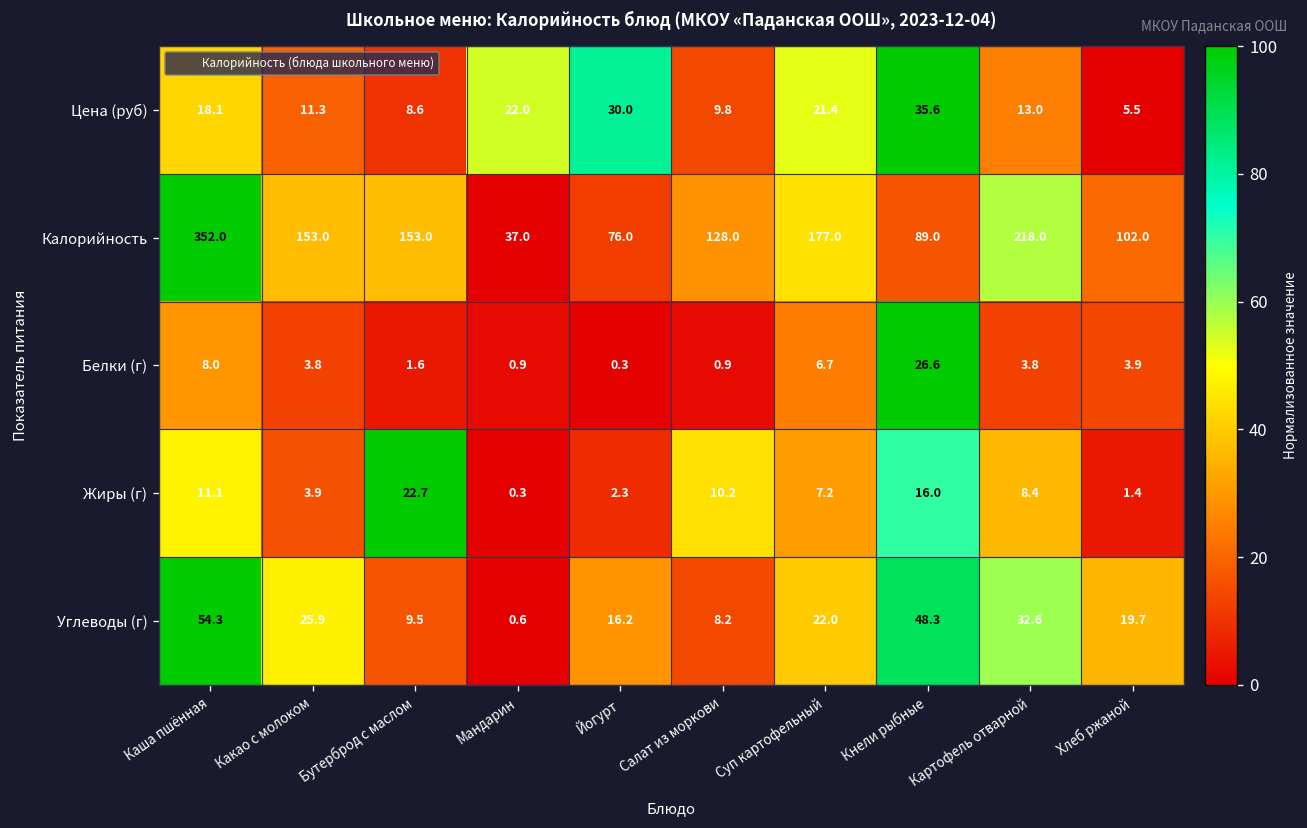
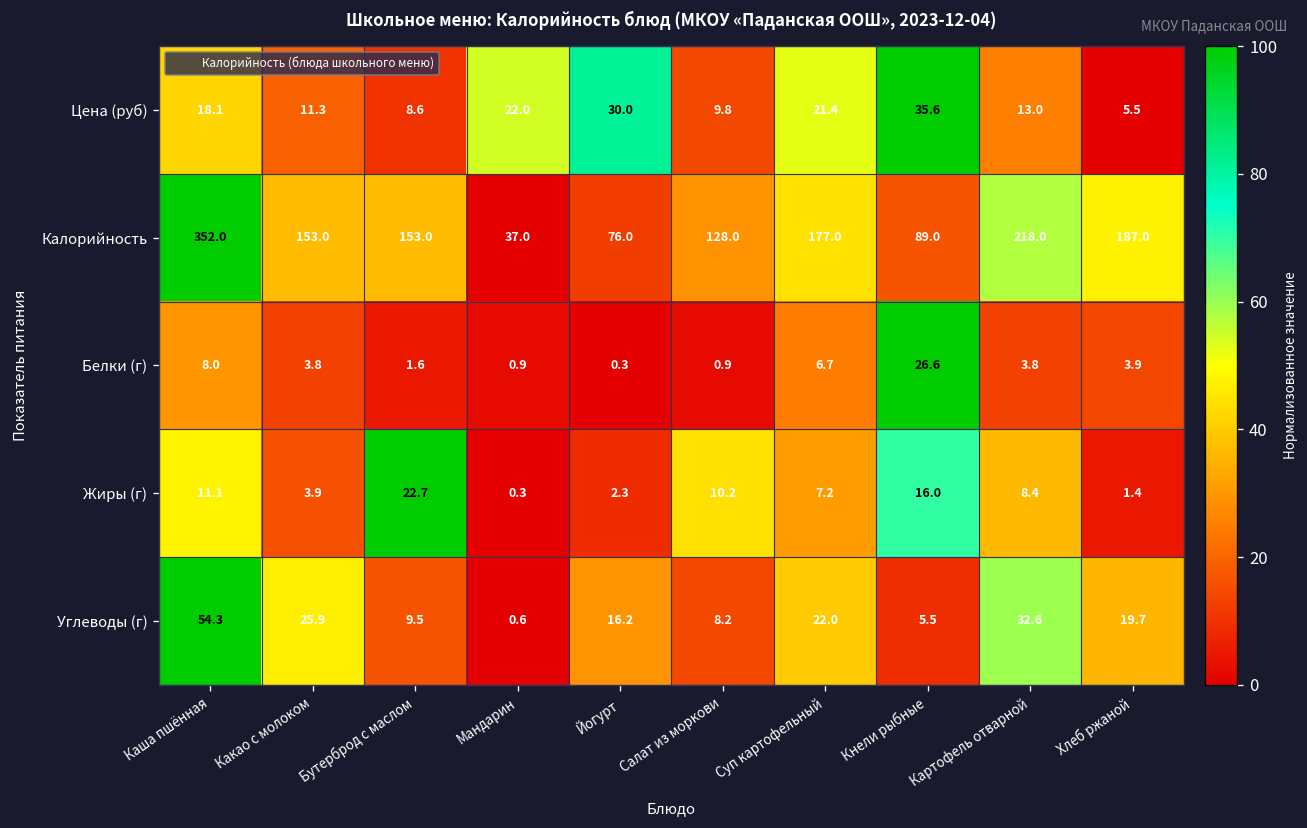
  {
    "Цена (руб)": {
      "Каша пшённая": 18.1,
      "Какао с молоком": 11.3,
      "Бутерброд с маслом": 8.6,
      "Мандарин": 22.0,
      "Йогурт": 30.0,
      "Салат из моркови": 9.8,
      "Суп картофельный": 21.4,
      "Кнели рыбные": 35.6,
      "Картофель отварной": 13.0,
      "Хлеб ржаной": 5.5
    },
    "Калорийность": {
      "Каша пшённая": 352.0,
      "Какао с молоком": 153.0,
      "Бутерброд с маслом": 153.0,
      "Мандарин": 37.0,
      "Йогурт": 76.0,
      "Салат из моркови": 128.0,
      "Суп картофельный": 177.0,
      "Кнели рыбные": 89.0,
      "Картофель отварной": 218.0,
-     "Хлеб ржаной": 102.0
+     "Хлеб ржаной": 187.0
    },
    "Белки (г)": {
      "Каша пшённая": 8.0,
      "Какао с молоком": 3.8,
      "Бутерброд с маслом": 1.6,
      "Мандарин": 0.9,
      "Йогурт": 0.3,
      "Салат из моркови": 0.9,
      "Суп картофельный": 6.7,
      "Кнели рыбные": 26.6,
      "Картофель отварной": 3.8,
      "Хлеб ржаной": 3.9
    },
    "Жиры (г)": {
      "Каша пшённая": 11.1,
      "Какао с молоком": 3.9,
      "Бутерброд с маслом": 22.7,
      "Мандарин": 0.3,
      "Йогурт": 2.3,
      "Салат из моркови": 10.2,
      "Суп картофельный": 7.2,
      "Кнели рыбные": 16.0,
      "Картофель отварной": 8.4,
      "Хлеб ржаной": 1.4
    },
    "Углеводы (г)": {
      "Каша пшённая": 54.3,
      "Какао с молоком": 25.9,
      "Бутерброд с маслом": 9.5,
      "Мандарин": 0.6,
      "Йогурт": 16.2,
      "Салат из моркови": 8.2,
      "Суп картофельный": 22.0,
-     "Кнели рыбные": 48.3,
+     "Кнели рыбные": 5.5,
      "Картофель отварной": 32.6,
      "Хлеб ржаной": 19.7
    }
  }
